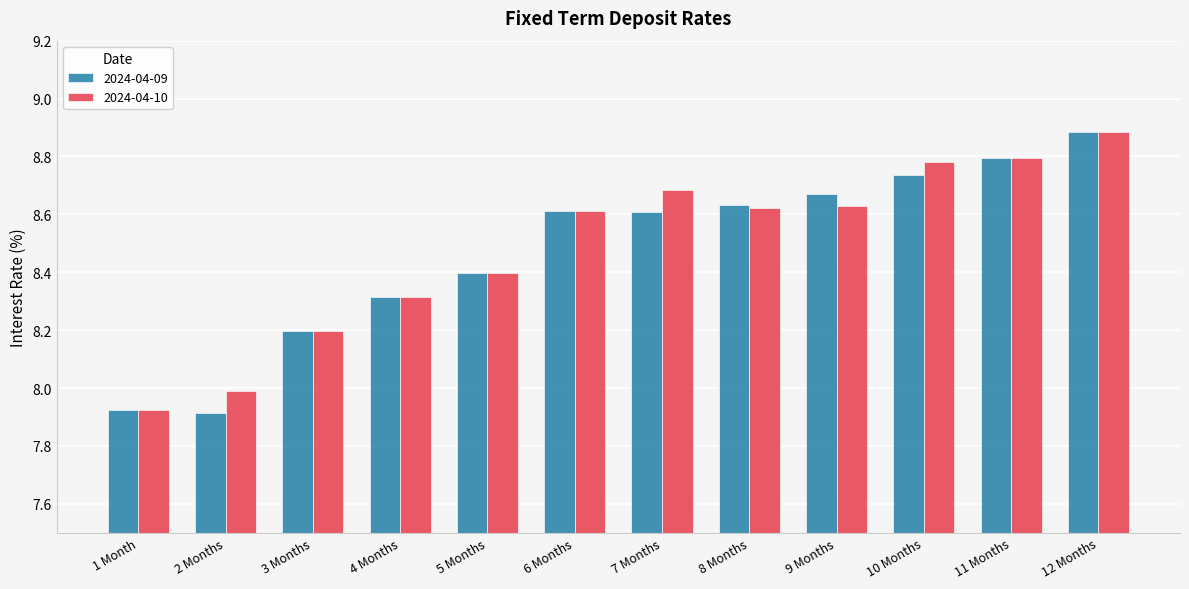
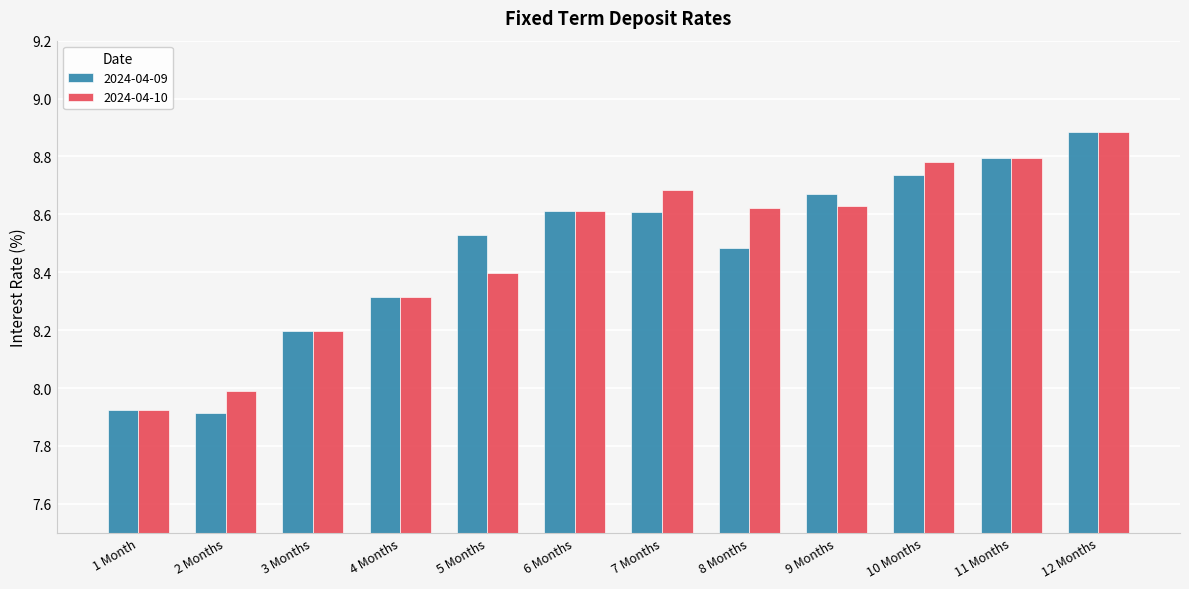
  {
    "2024-04-09": {
      "1 Month": 7.92,
      "2 Months": 7.91,
      "3 Months": 8.20,
      "4 Months": 8.31,
-     "5 Months": 8.40,
+     "5 Months": 8.53,
      "6 Months": 8.61,
      "7 Months": 8.61,
-     "8 Months": 8.63,
+     "8 Months": 8.48,
      "9 Months": 8.67,
      "10 Months": 8.74,
      "11 Months": 8.79,
      "12 Months": 8.88
    },
    "2024-04-10": {
      "1 Month": 7.92,
      "2 Months": 7.99,
      "3 Months": 8.20,
      "4 Months": 8.31,
      "5 Months": 8.40,
      "6 Months": 8.61,
      "7 Months": 8.69,
      "8 Months": 8.62,
      "9 Months": 8.63,
      "10 Months": 8.78,
      "11 Months": 8.79,
      "12 Months": 8.88
    }
  }
